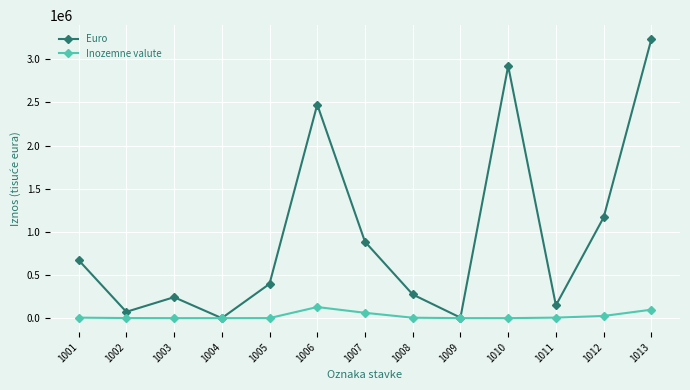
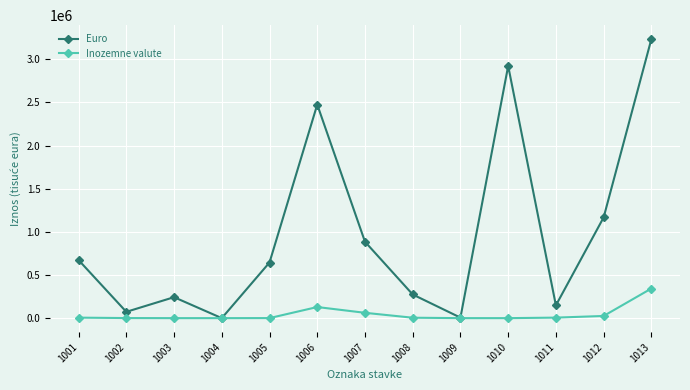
  {
    "Euro": {
      "1001": 700000,
      "1002": 100000,
      "1003": 200000,
-     "1005": 400000,
+     "1005": 600000,
      "1006": 2500000,
      "1007": 900000,
      "1008": 300000,
      "1010": 2900000,
      "1011": 100000,
      "1012": 1200000,
      "1013": 3200000
    },
    "Inozemne valute": {
      "1001": 0,
      "1002": 0,
      "1003": 0,
      "1005": 0,
      "1006": 100000,
      "1007": 100000,
      "1008": 0,
      "1010": 0,
      "1011": 0,
      "1012": 0,
-     "1013": 100000
+     "1013": 300000
    }
  }
